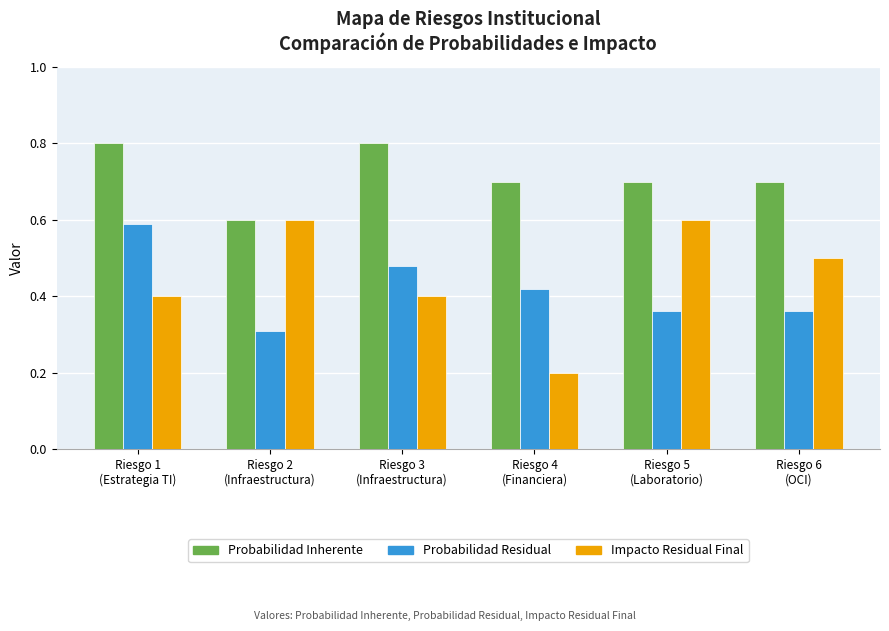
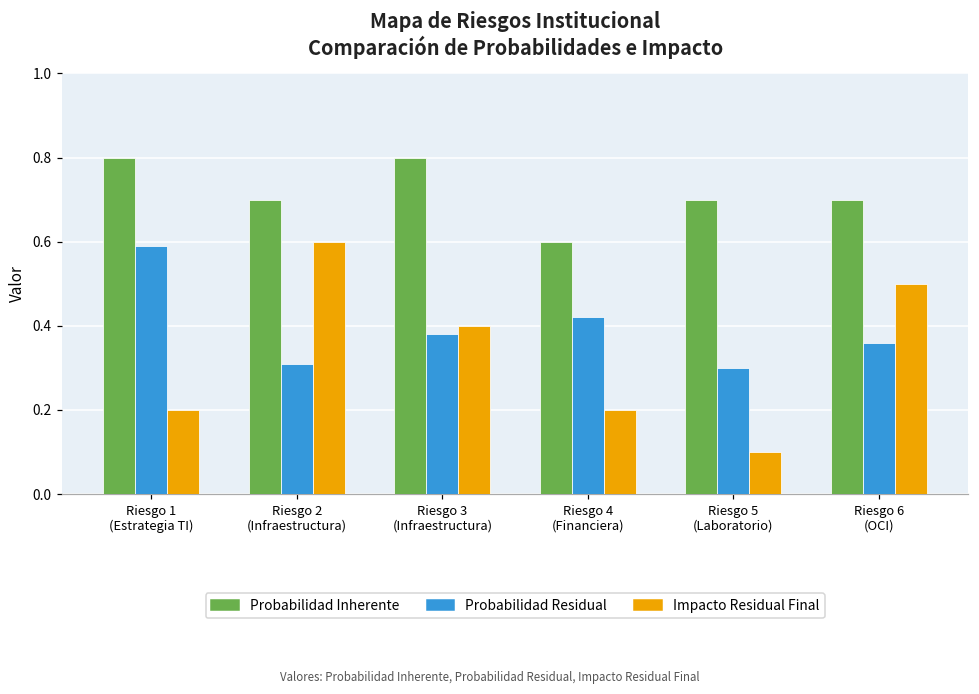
  {
    "Probabilidad Inherente": {
      "Riesgo 1 (Estrategia TI)": 0.8,
-     "Riesgo 2 (Infraestructura)": 0.6,
+     "Riesgo 2 (Infraestructura)": 0.7,
      "Riesgo 3 (Infraestructura)": 0.8,
-     "Riesgo 4 (Financiera)": 0.7,
+     "Riesgo 4 (Financiera)": 0.6,
      "Riesgo 5 (Laboratorio)": 0.7,
      "Riesgo 6 (OCI)": 0.7
    },
    "Probabilidad Residual": {
      "Riesgo 1 (Estrategia TI)": 0.59,
      "Riesgo 2 (Infraestructura)": 0.31,
-     "Riesgo 3 (Infraestructura)": 0.48,
+     "Riesgo 3 (Infraestructura)": 0.38,
      "Riesgo 4 (Financiera)": 0.42,
-     "Riesgo 5 (Laboratorio)": 0.36,
+     "Riesgo 5 (Laboratorio)": 0.30,
      "Riesgo 6 (OCI)": 0.36
    },
    "Impacto Residual Final": {
-     "Riesgo 1 (Estrategia TI)": 0.4,
+     "Riesgo 1 (Estrategia TI)": 0.2,
      "Riesgo 2 (Infraestructura)": 0.6,
      "Riesgo 3 (Infraestructura)": 0.4,
      "Riesgo 4 (Financiera)": 0.2,
-     "Riesgo 5 (Laboratorio)": 0.6,
+     "Riesgo 5 (Laboratorio)": 0.1,
      "Riesgo 6 (OCI)": 0.5
    }
  }
